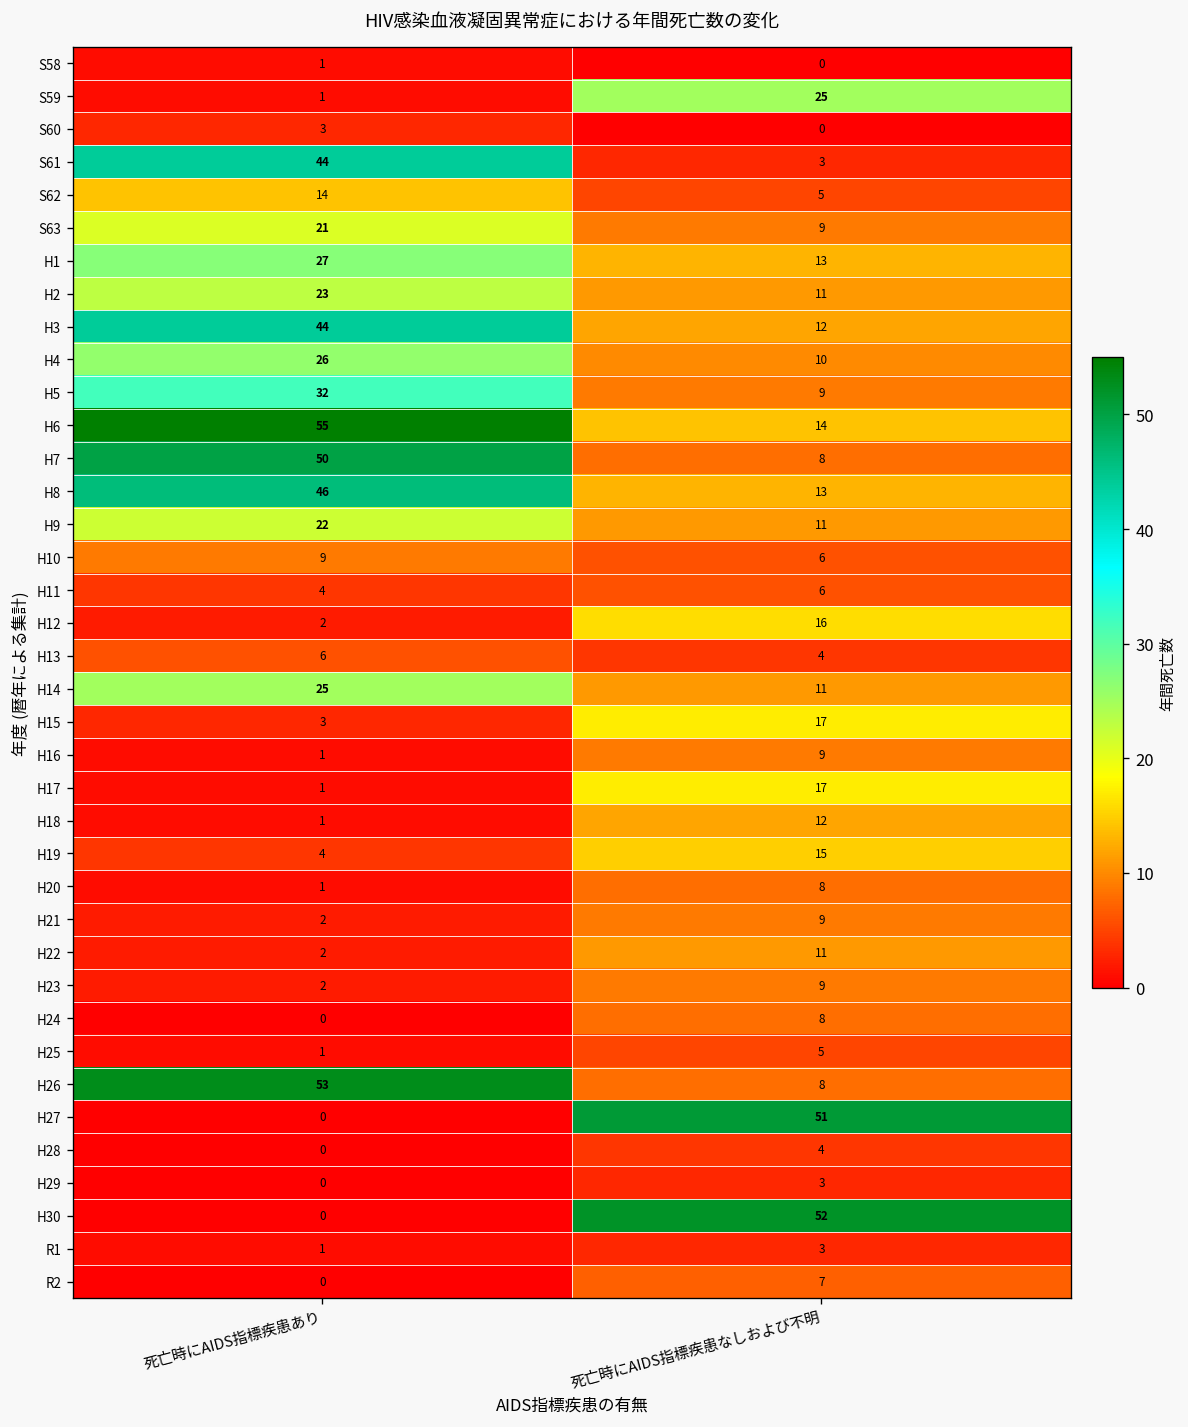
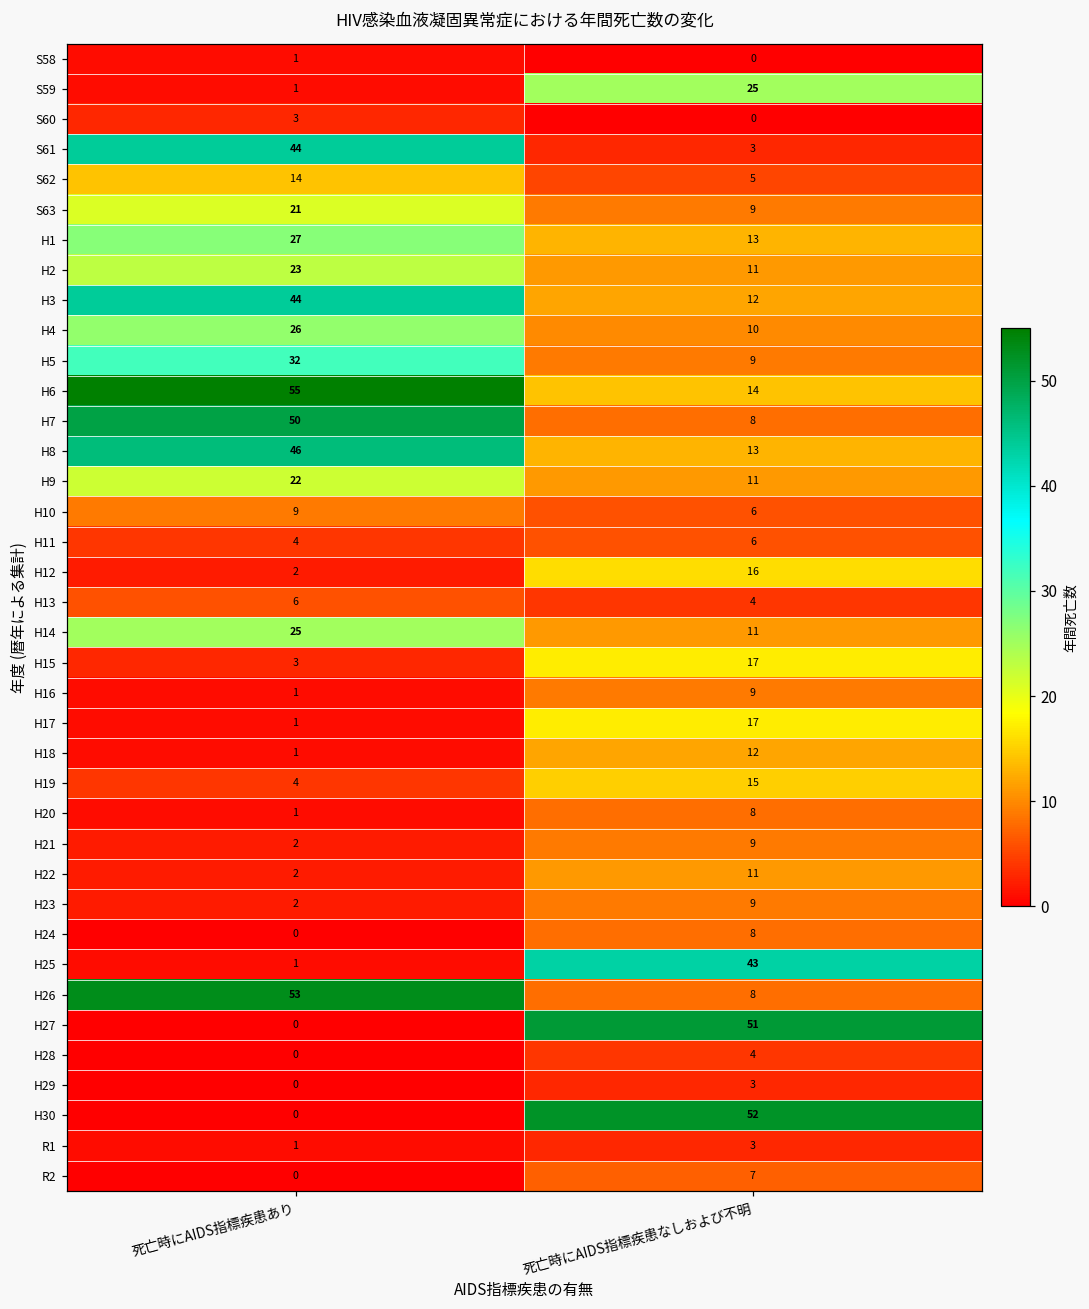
  {
    "S58": {
      "死亡時にAIDS指標疾患あり": 1,
      "死亡時にAIDS指標疾患なしおよび不明": 0
    },
    "S59": {
      "死亡時にAIDS指標疾患あり": 1,
      "死亡時にAIDS指標疾患なしおよび不明": 25
    },
    "S60": {
      "死亡時にAIDS指標疾患あり": 3,
      "死亡時にAIDS指標疾患なしおよび不明": 0
    },
    "S61": {
      "死亡時にAIDS指標疾患あり": 44,
      "死亡時にAIDS指標疾患なしおよび不明": 3
    },
    "S62": {
      "死亡時にAIDS指標疾患あり": 14,
      "死亡時にAIDS指標疾患なしおよび不明": 5
    },
    "S63": {
      "死亡時にAIDS指標疾患あり": 21,
      "死亡時にAIDS指標疾患なしおよび不明": 9
    },
    "H1": {
      "死亡時にAIDS指標疾患あり": 27,
      "死亡時にAIDS指標疾患なしおよび不明": 13
    },
    "H2": {
      "死亡時にAIDS指標疾患あり": 23,
      "死亡時にAIDS指標疾患なしおよび不明": 11
    },
    "H3": {
      "死亡時にAIDS指標疾患あり": 44,
      "死亡時にAIDS指標疾患なしおよび不明": 12
    },
    "H4": {
      "死亡時にAIDS指標疾患あり": 26,
      "死亡時にAIDS指標疾患なしおよび不明": 10
    },
    "H5": {
      "死亡時にAIDS指標疾患あり": 32,
      "死亡時にAIDS指標疾患なしおよび不明": 9
    },
    "H6": {
      "死亡時にAIDS指標疾患あり": 55,
      "死亡時にAIDS指標疾患なしおよび不明": 14
    },
    "H7": {
      "死亡時にAIDS指標疾患あり": 50,
      "死亡時にAIDS指標疾患なしおよび不明": 8
    },
    "H8": {
      "死亡時にAIDS指標疾患あり": 46,
      "死亡時にAIDS指標疾患なしおよび不明": 13
    },
    "H9": {
      "死亡時にAIDS指標疾患あり": 22,
      "死亡時にAIDS指標疾患なしおよび不明": 11
    },
    "H10": {
      "死亡時にAIDS指標疾患あり": 9,
      "死亡時にAIDS指標疾患なしおよび不明": 6
    },
    "H11": {
      "死亡時にAIDS指標疾患あり": 4,
      "死亡時にAIDS指標疾患なしおよび不明": 6
    },
    "H12": {
      "死亡時にAIDS指標疾患あり": 2,
      "死亡時にAIDS指標疾患なしおよび不明": 16
    },
    "H13": {
      "死亡時にAIDS指標疾患あり": 6,
      "死亡時にAIDS指標疾患なしおよび不明": 4
    },
    "H14": {
      "死亡時にAIDS指標疾患あり": 25,
      "死亡時にAIDS指標疾患なしおよび不明": 11
    },
    "H15": {
      "死亡時にAIDS指標疾患あり": 3,
      "死亡時にAIDS指標疾患なしおよび不明": 17
    },
    "H16": {
      "死亡時にAIDS指標疾患あり": 1,
      "死亡時にAIDS指標疾患なしおよび不明": 9
    },
    "H17": {
      "死亡時にAIDS指標疾患あり": 1,
      "死亡時にAIDS指標疾患なしおよび不明": 17
    },
    "H18": {
      "死亡時にAIDS指標疾患あり": 1,
      "死亡時にAIDS指標疾患なしおよび不明": 12
    },
    "H19": {
      "死亡時にAIDS指標疾患あり": 4,
      "死亡時にAIDS指標疾患なしおよび不明": 15
    },
    "H20": {
      "死亡時にAIDS指標疾患あり": 1,
      "死亡時にAIDS指標疾患なしおよび不明": 8
    },
    "H21": {
      "死亡時にAIDS指標疾患あり": 2,
      "死亡時にAIDS指標疾患なしおよび不明": 9
    },
    "H22": {
      "死亡時にAIDS指標疾患あり": 2,
      "死亡時にAIDS指標疾患なしおよび不明": 11
    },
    "H23": {
      "死亡時にAIDS指標疾患あり": 2,
      "死亡時にAIDS指標疾患なしおよび不明": 9
    },
    "H24": {
      "死亡時にAIDS指標疾患あり": 0,
      "死亡時にAIDS指標疾患なしおよび不明": 8
    },
    "H25": {
      "死亡時にAIDS指標疾患あり": 1,
-     "死亡時にAIDS指標疾患なしおよび不明": 5
+     "死亡時にAIDS指標疾患なしおよび不明": 43
    },
    "H26": {
      "死亡時にAIDS指標疾患あり": 53,
      "死亡時にAIDS指標疾患なしおよび不明": 8
    },
    "H27": {
      "死亡時にAIDS指標疾患あり": 0,
      "死亡時にAIDS指標疾患なしおよび不明": 51
    },
    "H28": {
      "死亡時にAIDS指標疾患あり": 0,
      "死亡時にAIDS指標疾患なしおよび不明": 4
    },
    "H29": {
      "死亡時にAIDS指標疾患あり": 0,
      "死亡時にAIDS指標疾患なしおよび不明": 3
    },
    "H30": {
      "死亡時にAIDS指標疾患あり": 0,
      "死亡時にAIDS指標疾患なしおよび不明": 52
    },
    "R1": {
      "死亡時にAIDS指標疾患あり": 1,
      "死亡時にAIDS指標疾患なしおよび不明": 3
    },
    "R2": {
      "死亡時にAIDS指標疾患あり": 0,
      "死亡時にAIDS指標疾患なしおよび不明": 7
    }
  }
